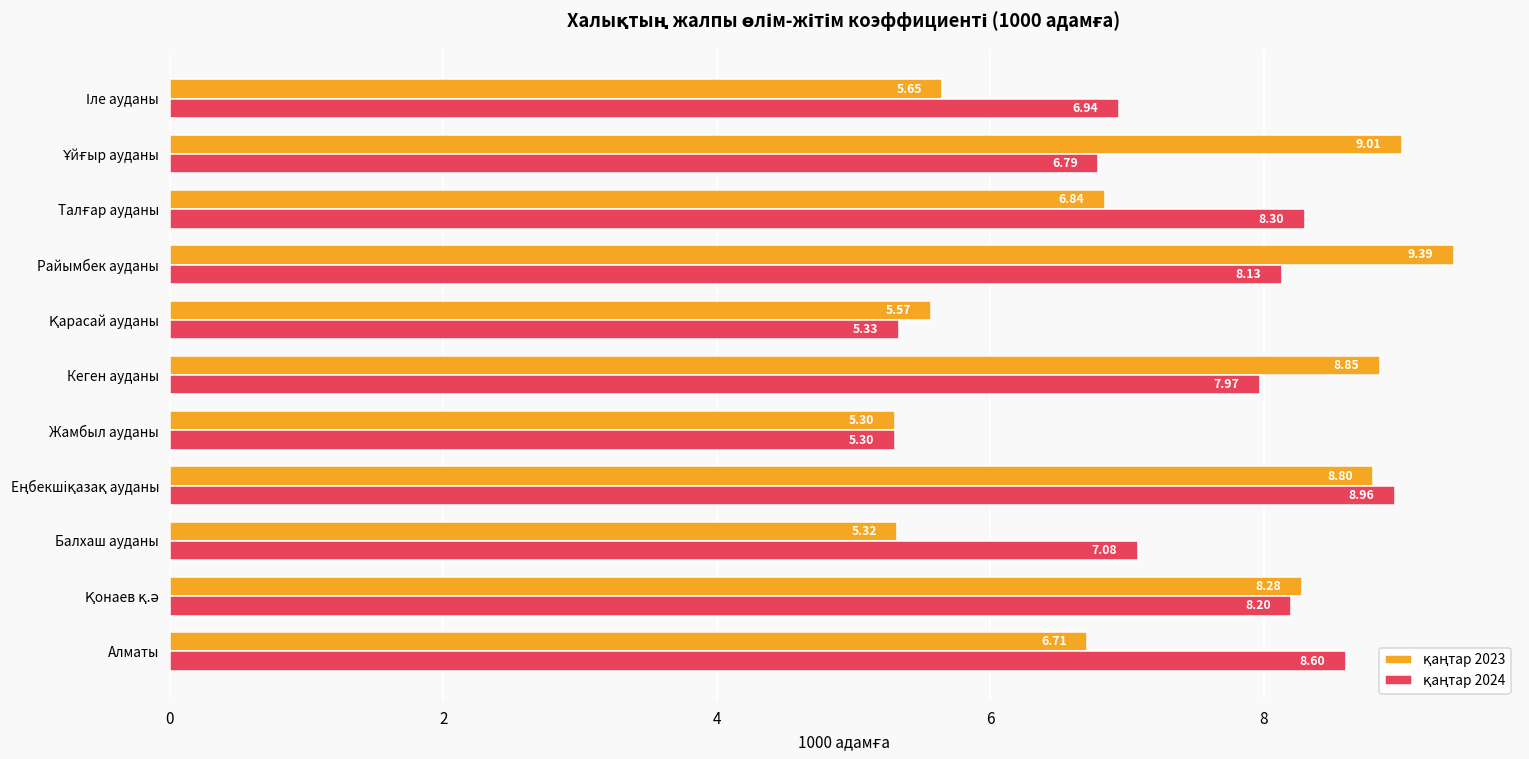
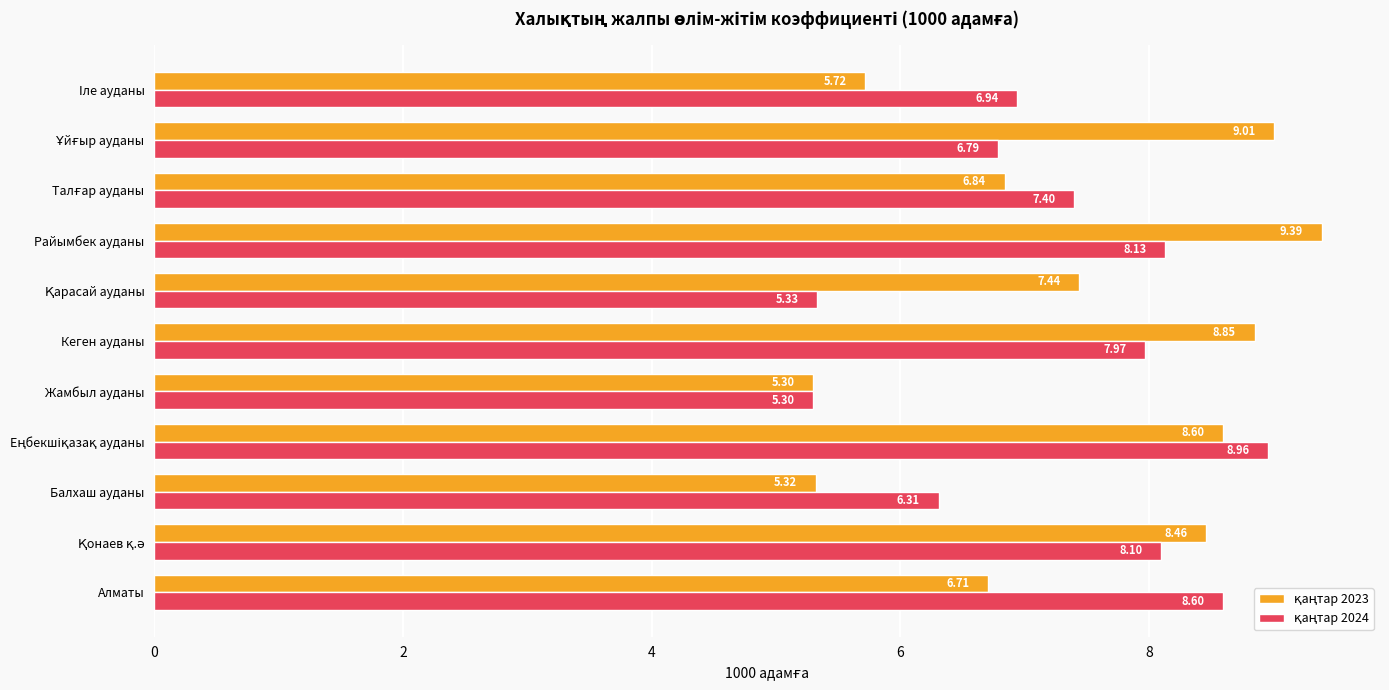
  {
    "қаңтар 2023": {
-     "Іле ауданы": 5.65,
+     "Іле ауданы": 5.72,
      "Ұйғыр ауданы": 9.01,
      "Талғар ауданы": 6.84,
      "Райымбек ауданы": 9.39,
-     "Қарасай ауданы": 5.57,
+     "Қарасай ауданы": 7.44,
      "Кеген ауданы": 8.85,
      "Жамбыл ауданы": 5.30,
-     "Еңбекшіқазақ ауданы": 8.80,
+     "Еңбекшіқазақ ауданы": 8.60,
      "Балхаш ауданы": 5.32,
-     "Қонаев қ.ә": 8.28,
+     "Қонаев қ.ә": 8.46,
      "Алматы": 6.71
    },
    "қаңтар 2024": {
      "Іле ауданы": 6.94,
      "Ұйғыр ауданы": 6.79,
-     "Талғар ауданы": 8.30,
+     "Талғар ауданы": 7.40,
      "Райымбек ауданы": 8.13,
      "Қарасай ауданы": 5.33,
      "Кеген ауданы": 7.97,
      "Жамбыл ауданы": 5.30,
      "Еңбекшіқазақ ауданы": 8.96,
-     "Балхаш ауданы": 7.08,
-     "Қонаев қ.ә": 8.20,
+     "Балхаш ауданы": 6.31,
+     "Қонаев қ.ә": 8.10,
      "Алматы": 8.60
    }
  }
